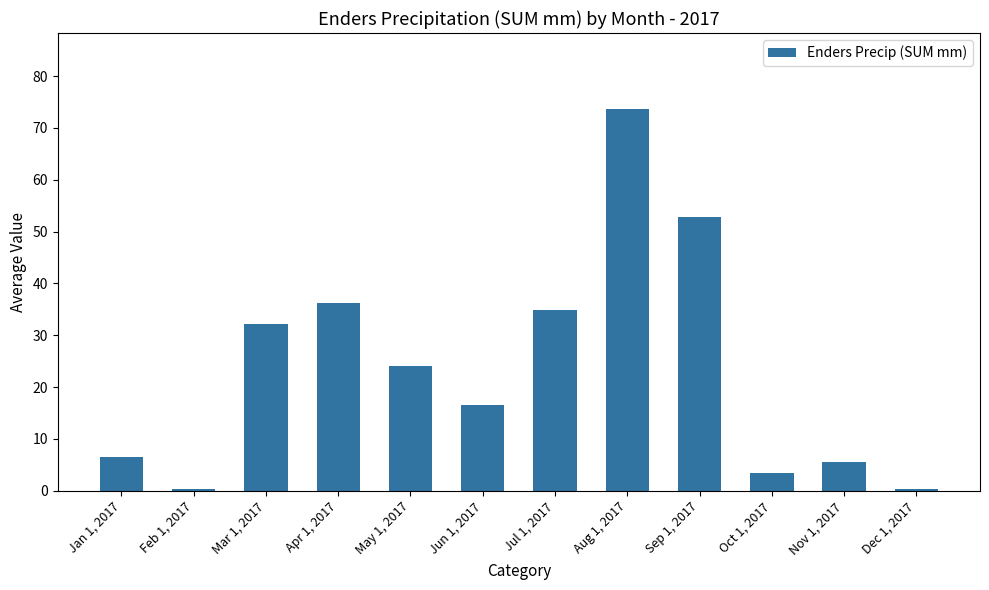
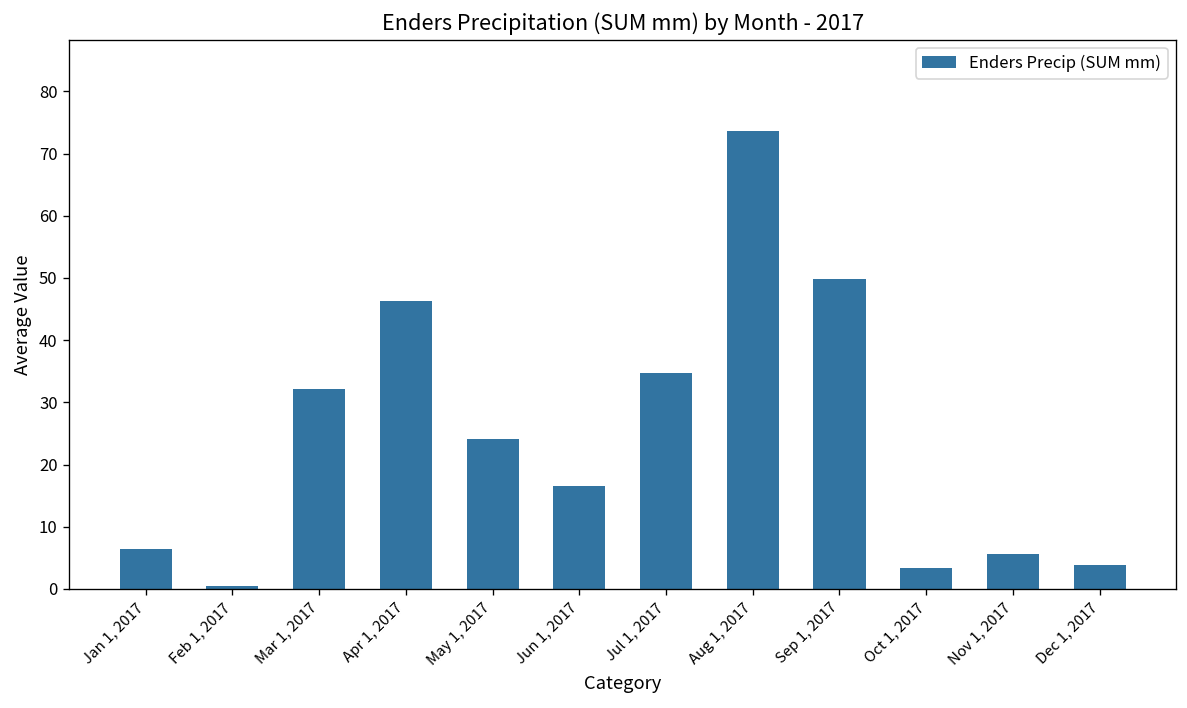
  {
    "Jan 1, 2017": 7,
    "Mar 1, 2017": 32,
-   "Apr 1, 2017": 36,
+   "Apr 1, 2017": 46,
    "May 1, 2017": 24,
    "Jun 1, 2017": 17,
    "Jul 1, 2017": 35,
    "Aug 1, 2017": 74,
-   "Sep 1, 2017": 53,
+   "Sep 1, 2017": 50,
    "Oct 1, 2017": 3,
    "Nov 1, 2017": 6,
-   "Dec 1, 2017": 0
+   "Dec 1, 2017": 4
  }
